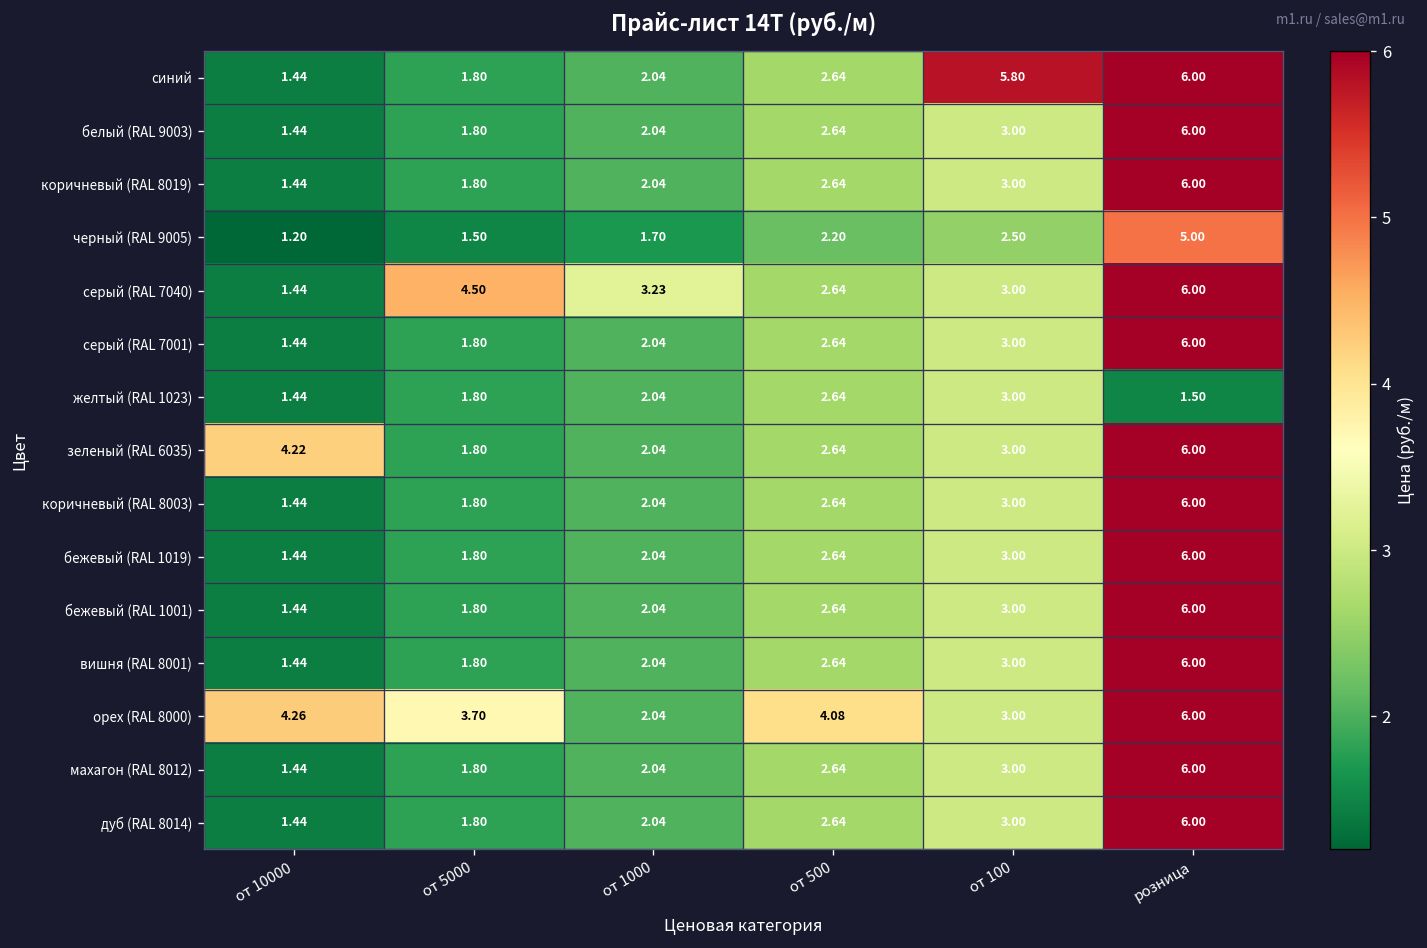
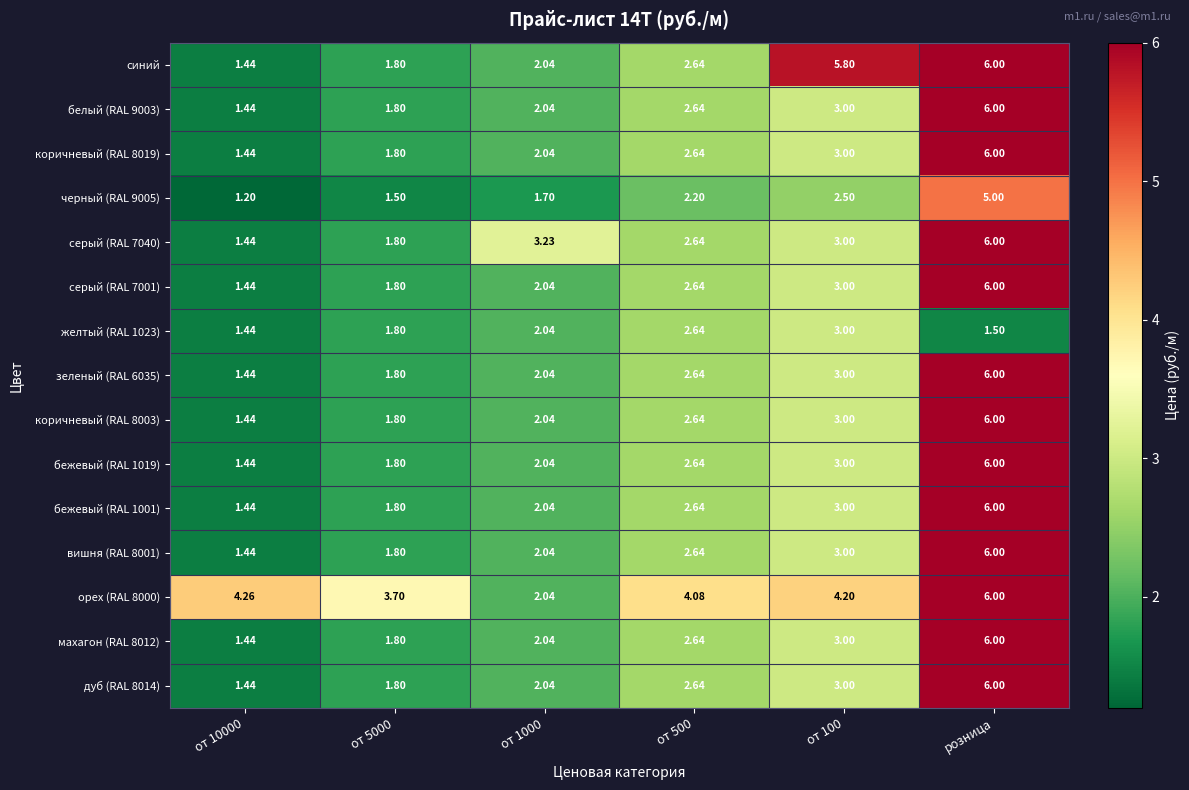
  {
    "синий": {
      "от 10000": 1.44,
      "от 5000": 1.80,
      "от 1000": 2.04,
      "от 500": 2.64,
      "от 100": 5.80,
      "розница": 6.00
    },
    "белый (RAL 9003)": {
      "от 10000": 1.44,
      "от 5000": 1.80,
      "от 1000": 2.04,
      "от 500": 2.64,
      "от 100": 3.00,
      "розница": 6.00
    },
    "коричневый (RAL 8019)": {
      "от 10000": 1.44,
      "от 5000": 1.80,
      "от 1000": 2.04,
      "от 500": 2.64,
      "от 100": 3.00,
      "розница": 6.00
    },
    "черный (RAL 9005)": {
      "от 10000": 1.20,
      "от 5000": 1.50,
      "от 1000": 1.70,
      "от 500": 2.20,
      "от 100": 2.50,
      "розница": 5.00
    },
    "серый (RAL 7040)": {
      "от 10000": 1.44,
-     "от 5000": 4.50,
+     "от 5000": 1.80,
      "от 1000": 3.23,
      "от 500": 2.64,
      "от 100": 3.00,
      "розница": 6.00
    },
    "серый (RAL 7001)": {
      "от 10000": 1.44,
      "от 5000": 1.80,
      "от 1000": 2.04,
      "от 500": 2.64,
      "от 100": 3.00,
      "розница": 6.00
    },
    "желтый (RAL 1023)": {
      "от 10000": 1.44,
      "от 5000": 1.80,
      "от 1000": 2.04,
      "от 500": 2.64,
      "от 100": 3.00,
      "розница": 1.50
    },
    "зеленый (RAL 6035)": {
-     "от 10000": 4.22,
+     "от 10000": 1.44,
      "от 5000": 1.80,
      "от 1000": 2.04,
      "от 500": 2.64,
      "от 100": 3.00,
      "розница": 6.00
    },
    "коричневый (RAL 8003)": {
      "от 10000": 1.44,
      "от 5000": 1.80,
      "от 1000": 2.04,
      "от 500": 2.64,
      "от 100": 3.00,
      "розница": 6.00
    },
    "бежевый (RAL 1019)": {
      "от 10000": 1.44,
      "от 5000": 1.80,
      "от 1000": 2.04,
      "от 500": 2.64,
      "от 100": 3.00,
      "розница": 6.00
    },
    "бежевый (RAL 1001)": {
      "от 10000": 1.44,
      "от 5000": 1.80,
      "от 1000": 2.04,
      "от 500": 2.64,
      "от 100": 3.00,
      "розница": 6.00
    },
    "вишня (RAL 8001)": {
      "от 10000": 1.44,
      "от 5000": 1.80,
      "от 1000": 2.04,
      "от 500": 2.64,
      "от 100": 3.00,
      "розница": 6.00
    },
    "орех (RAL 8000)": {
      "от 10000": 4.26,
      "от 5000": 3.70,
      "от 1000": 2.04,
      "от 500": 4.08,
-     "от 100": 3.00,
+     "от 100": 4.20,
      "розница": 6.00
    },
    "махагон (RAL 8012)": {
      "от 10000": 1.44,
      "от 5000": 1.80,
      "от 1000": 2.04,
      "от 500": 2.64,
      "от 100": 3.00,
      "розница": 6.00
    },
    "дуб (RAL 8014)": {
      "от 10000": 1.44,
      "от 5000": 1.80,
      "от 1000": 2.04,
      "от 500": 2.64,
      "от 100": 3.00,
      "розница": 6.00
    }
  }
